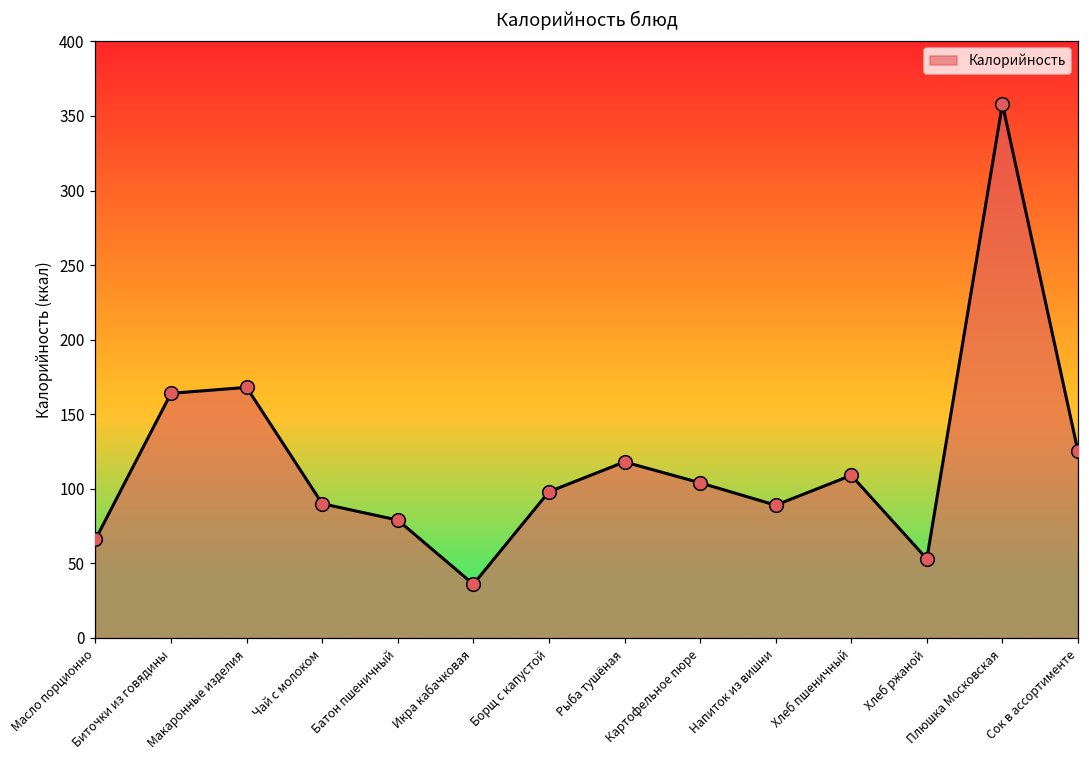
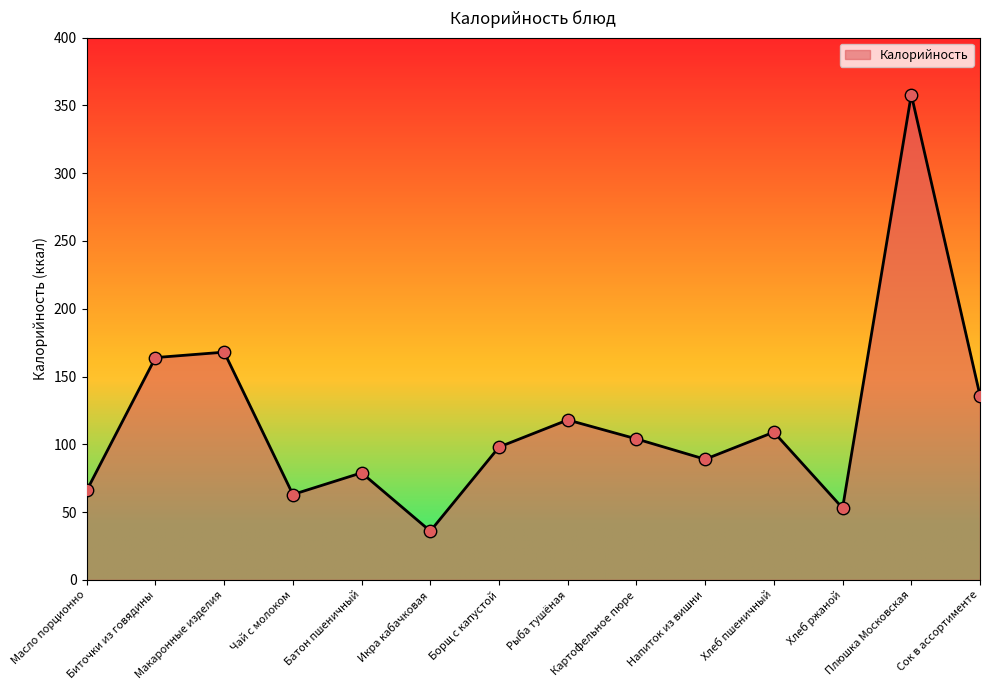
  {
    "Масло порционно": 66,
    "Биточки из говядины": 164,
    "Макаронные изделия": 168,
-   "Чай с молоком": 90,
+   "Чай с молоком": 63,
    "Батон пшеничный": 79,
    "Икра кабачковая": 36,
    "Борщ с капустой": 98,
    "Рыба тушёная": 118,
    "Картофельное пюре": 104,
    "Напиток из вишни": 89,
    "Хлеб пшеничный": 109,
    "Хлеб ржаной": 53,
    "Плюшка Московская": 358,
-   "Сок в ассортименте": 125
+   "Сок в ассортименте": 136
  }
